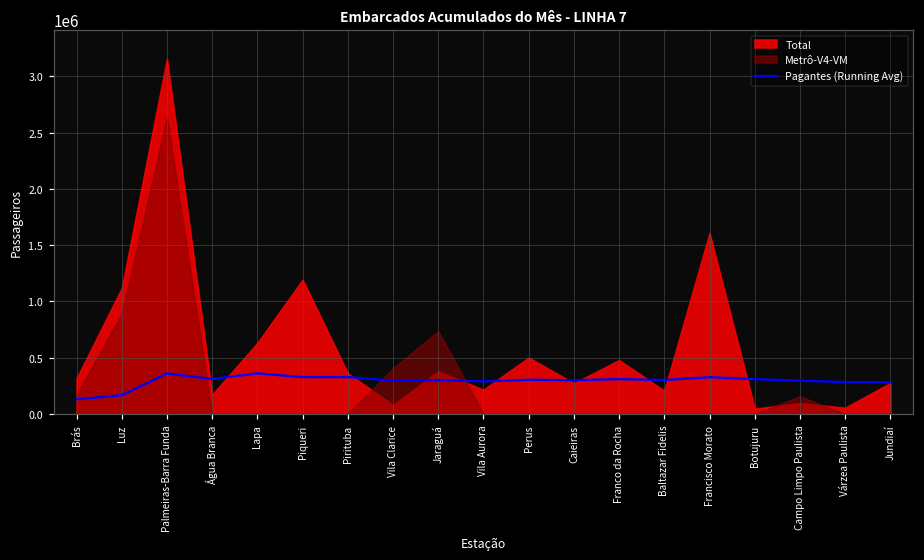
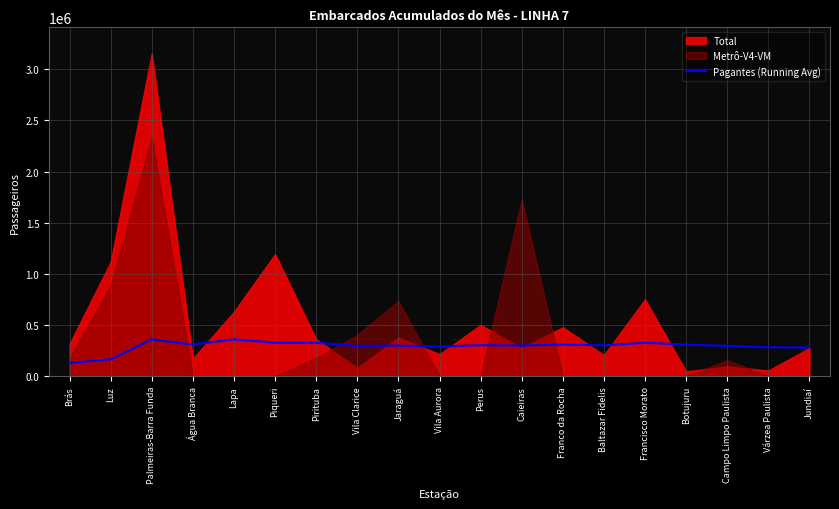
  {
    "Pagantes (Running Avg)": {
      "Brás": 130000,
      "Luz": 170000,
      "Palmeiras-Barra Funda": 360000,
      "Água Branca": 310000,
      "Lapa": 360000,
      "Piqueri": 330000,
      "Pirituba": 330000,
      "Vila Clarice": 300000,
      "Jaraguá": 300000,
      "Vila Aurora": 290000,
      "Perus": 300000,
      "Caieiras": 300000,
      "Franco da Rocha": 310000,
      "Baltazar Fidelis": 300000,
      "Francisco Morato": 330000,
      "Botujuru": 310000,
      "Campo Limpo Paulista": 300000,
      "Várzea Paulista": 280000
    },
    "Total": {
      "Brás": 320000,
      "Luz": 1120000,
      "Palmeiras-Barra Funda": 3160000,
      "Água Branca": 170000,
      "Lapa": 630000,
      "Piqueri": 1190000,
      "Pirituba": 360000,
      "Vila Clarice": 80000,
      "Jaraguá": 380000,
      "Vila Aurora": 220000,
      "Perus": 500000,
      "Caieiras": 270000,
      "Franco da Rocha": 480000,
      "Baltazar Fidelis": 210000,
-     "Francisco Morato": 1610000,
+     "Francisco Morato": 750000,
      "Botujuru": 50000,
      "Campo Limpo Paulista": 100000,
      "Várzea Paulista": 60000
    },
    "Metrô-V4-VM": {
      "Brás": 170000,
      "Luz": 890000,
-     "Palmeiras-Barra Funda": 2630000,
+     "Palmeiras-Barra Funda": 2340000,
      "Água Branca": 0,
      "Lapa": 0,
      "Piqueri": 0,
-     "Pirituba": 0,
+     "Pirituba": 180000,
      "Vila Clarice": 400000,
      "Jaraguá": 740000,
      "Vila Aurora": 0,
      "Perus": 0,
-     "Caieiras": 0,
+     "Caieiras": 1730000,
      "Franco da Rocha": 0,
      "Baltazar Fidelis": 0,
      "Francisco Morato": 0,
      "Botujuru": 0,
      "Campo Limpo Paulista": 160000,
      "Várzea Paulista": 0,
      "Jundiaí": 0
    }
  }
